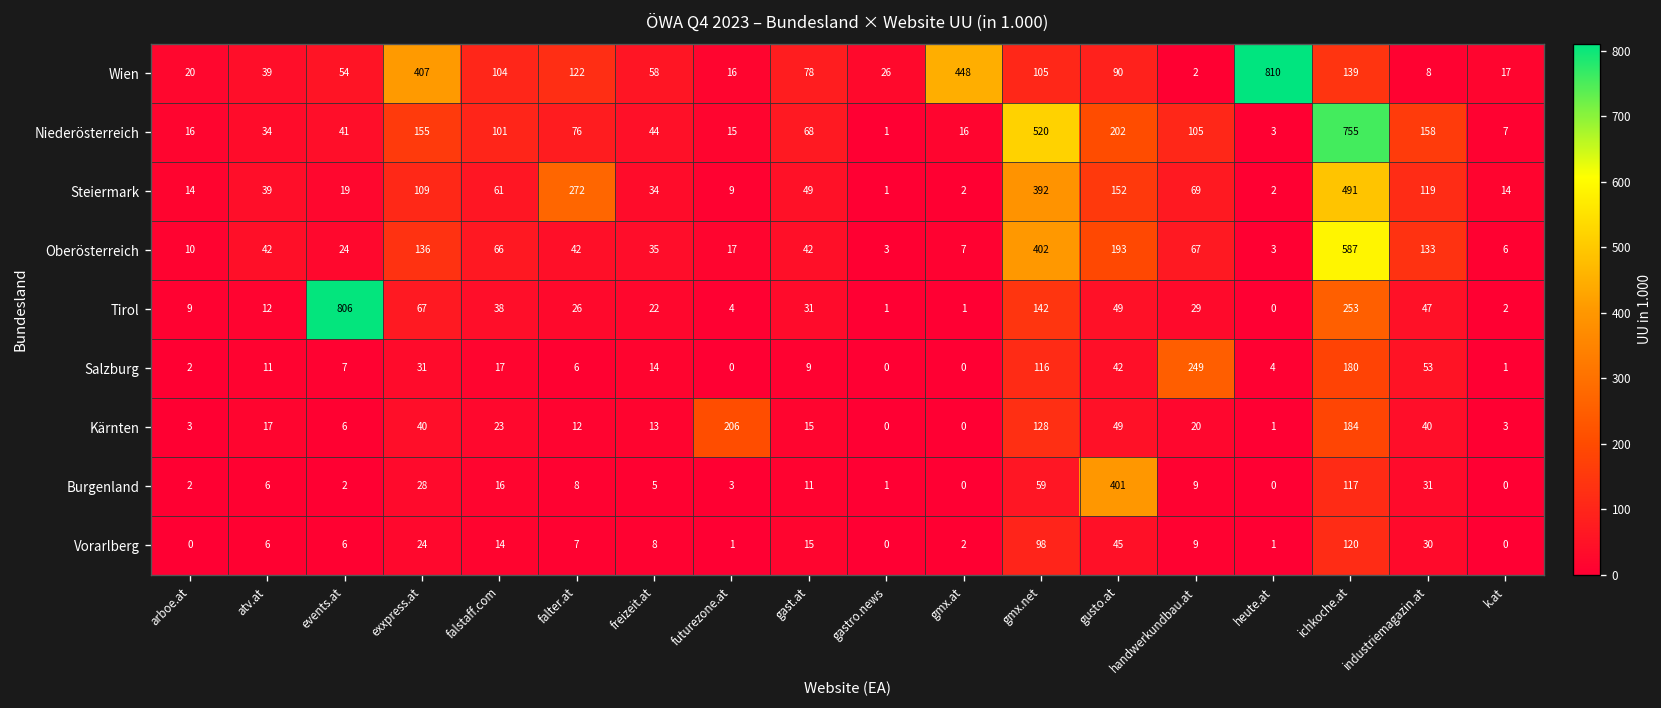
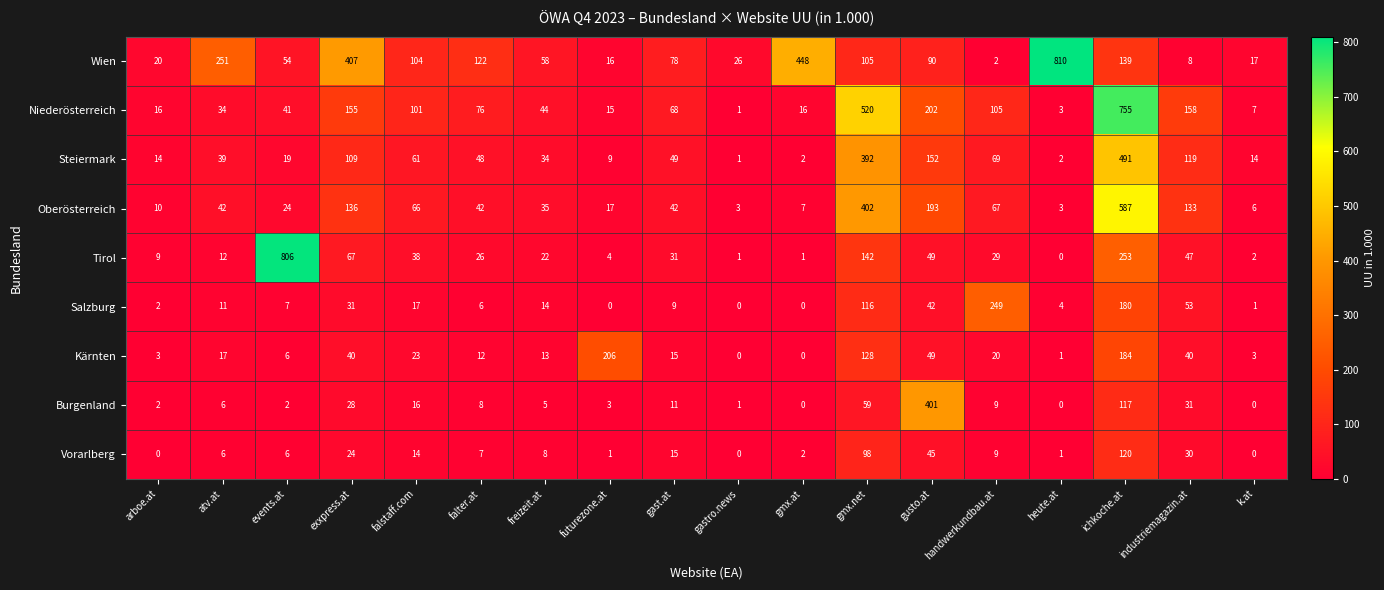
  {
    "Wien": {
      "arboe.at": 20,
-     "atv.at": 39,
+     "atv.at": 251,
      "events.at": 54,
      "exxpress.at": 407,
      "falstaff.com": 104,
      "falter.at": 122,
      "freizeit.at": 58,
      "futurezone.at": 16,
      "gast.at": 78,
      "gastro.news": 26,
      "gmx.at": 448,
      "gmx.net": 105,
      "gusto.at": 90,
      "handwerkundbau.at": 2,
      "heute.at": 810,
      "ichkoche.at": 139,
      "industriemagazin.at": 8,
      "k.at": 17
    },
    "Niederösterreich": {
      "arboe.at": 16,
      "atv.at": 34,
      "events.at": 41,
      "exxpress.at": 155,
      "falstaff.com": 101,
      "falter.at": 76,
      "freizeit.at": 44,
      "futurezone.at": 15,
      "gast.at": 68,
      "gastro.news": 1,
      "gmx.at": 16,
      "gmx.net": 520,
      "gusto.at": 202,
      "handwerkundbau.at": 105,
      "heute.at": 3,
      "ichkoche.at": 755,
      "industriemagazin.at": 158,
      "k.at": 7
    },
    "Steiermark": {
      "arboe.at": 14,
      "atv.at": 39,
      "events.at": 19,
      "exxpress.at": 109,
      "falstaff.com": 61,
-     "falter.at": 272,
+     "falter.at": 48,
      "freizeit.at": 34,
      "futurezone.at": 9,
      "gast.at": 49,
      "gastro.news": 1,
      "gmx.at": 2,
      "gmx.net": 392,
      "gusto.at": 152,
      "handwerkundbau.at": 69,
      "heute.at": 2,
      "ichkoche.at": 491,
      "industriemagazin.at": 119,
      "k.at": 14
    },
    "Oberösterreich": {
      "arboe.at": 10,
      "atv.at": 42,
      "events.at": 24,
      "exxpress.at": 136,
      "falstaff.com": 66,
      "falter.at": 42,
      "freizeit.at": 35,
      "futurezone.at": 17,
      "gast.at": 42,
      "gastro.news": 3,
      "gmx.at": 7,
      "gmx.net": 402,
      "gusto.at": 193,
      "handwerkundbau.at": 67,
      "heute.at": 3,
      "ichkoche.at": 587,
      "industriemagazin.at": 133,
      "k.at": 6
    },
    "Tirol": {
      "arboe.at": 9,
      "atv.at": 12,
      "events.at": 806,
      "exxpress.at": 67,
      "falstaff.com": 38,
      "falter.at": 26,
      "freizeit.at": 22,
      "futurezone.at": 4,
      "gast.at": 31,
      "gastro.news": 1,
      "gmx.at": 1,
      "gmx.net": 142,
      "gusto.at": 49,
      "handwerkundbau.at": 29,
      "heute.at": 0,
      "ichkoche.at": 253,
      "industriemagazin.at": 47,
      "k.at": 2
    },
    "Salzburg": {
      "arboe.at": 2,
      "atv.at": 11,
      "events.at": 7,
      "exxpress.at": 31,
      "falstaff.com": 17,
      "falter.at": 6,
      "freizeit.at": 14,
      "futurezone.at": 0,
      "gast.at": 9,
      "gastro.news": 0,
      "gmx.at": 0,
      "gmx.net": 116,
      "gusto.at": 42,
      "handwerkundbau.at": 249,
      "heute.at": 4,
      "ichkoche.at": 180,
      "industriemagazin.at": 53,
      "k.at": 1
    },
    "Kärnten": {
      "arboe.at": 3,
      "atv.at": 17,
      "events.at": 6,
      "exxpress.at": 40,
      "falstaff.com": 23,
      "falter.at": 12,
      "freizeit.at": 13,
      "futurezone.at": 206,
      "gast.at": 15,
      "gastro.news": 0,
      "gmx.at": 0,
      "gmx.net": 128,
      "gusto.at": 49,
      "handwerkundbau.at": 20,
      "heute.at": 1,
      "ichkoche.at": 184,
      "industriemagazin.at": 40,
      "k.at": 3
    },
    "Burgenland": {
      "arboe.at": 2,
      "atv.at": 6,
      "events.at": 2,
      "exxpress.at": 28,
      "falstaff.com": 16,
      "falter.at": 8,
      "freizeit.at": 5,
      "futurezone.at": 3,
      "gast.at": 11,
      "gastro.news": 1,
      "gmx.at": 0,
      "gmx.net": 59,
      "gusto.at": 401,
      "handwerkundbau.at": 9,
      "heute.at": 0,
      "ichkoche.at": 117,
      "industriemagazin.at": 31,
      "k.at": 0
    },
    "Vorarlberg": {
      "arboe.at": 0,
      "atv.at": 6,
      "events.at": 6,
      "exxpress.at": 24,
      "falstaff.com": 14,
      "falter.at": 7,
      "freizeit.at": 8,
      "futurezone.at": 1,
      "gast.at": 15,
      "gastro.news": 0,
      "gmx.at": 2,
      "gmx.net": 98,
      "gusto.at": 45,
      "handwerkundbau.at": 9,
      "heute.at": 1,
      "ichkoche.at": 120,
      "industriemagazin.at": 30,
      "k.at": 0
    }
  }
